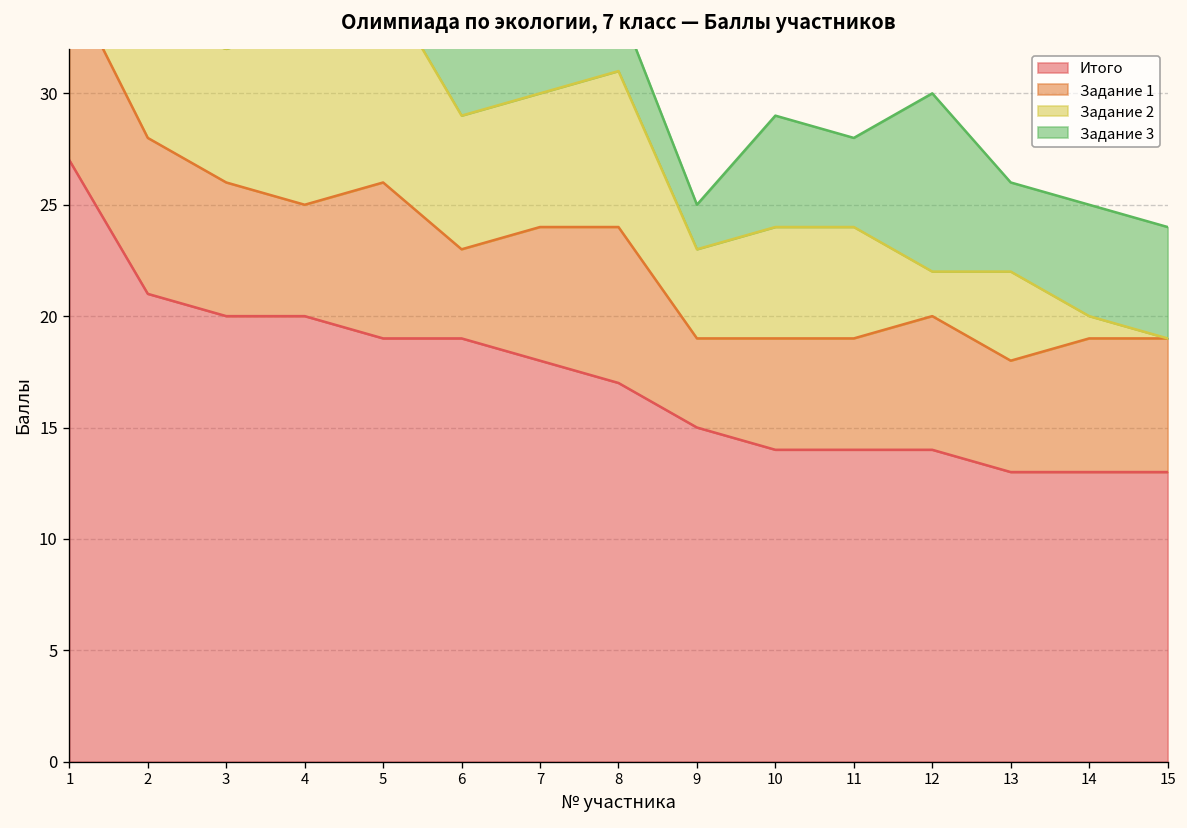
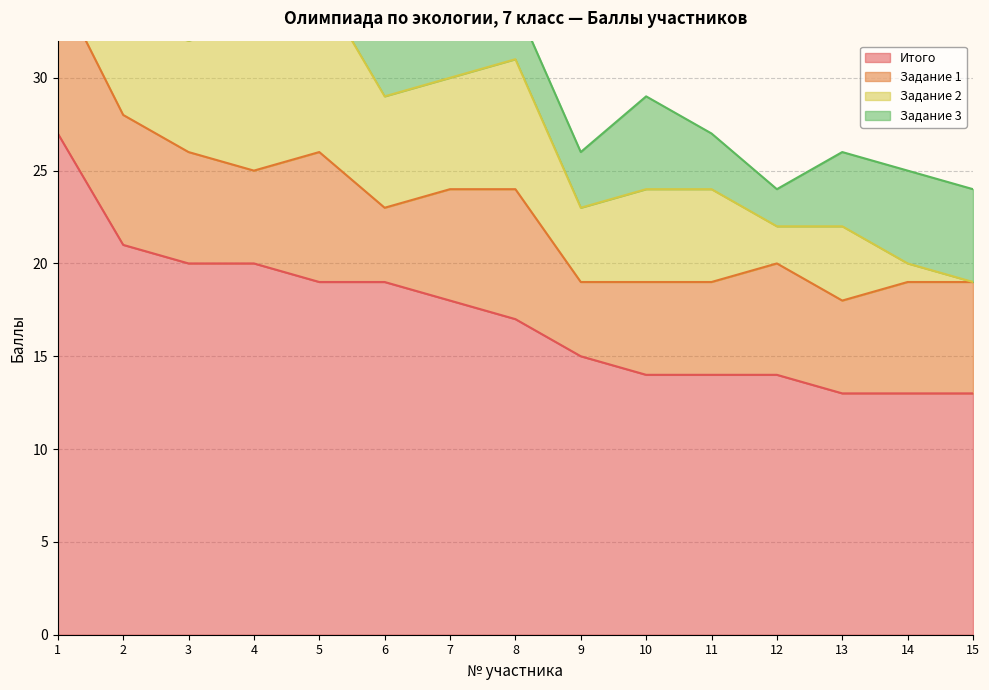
  {
    "Задание 2": {
      "3": 6,
      "6": 6,
      "7": 6,
      "8": 7,
      "9": 4,
      "10": 5,
      "11": 5,
      "12": 2,
      "13": 4,
      "14": 1
    },
    "Задание 3": {
-     "9": 2,
+     "9": 3,
      "10": 5,
-     "11": 4,
-     "12": 8,
+     "11": 3,
+     "12": 2,
      "13": 4,
      "14": 5,
      "15": 5
    }
  }
